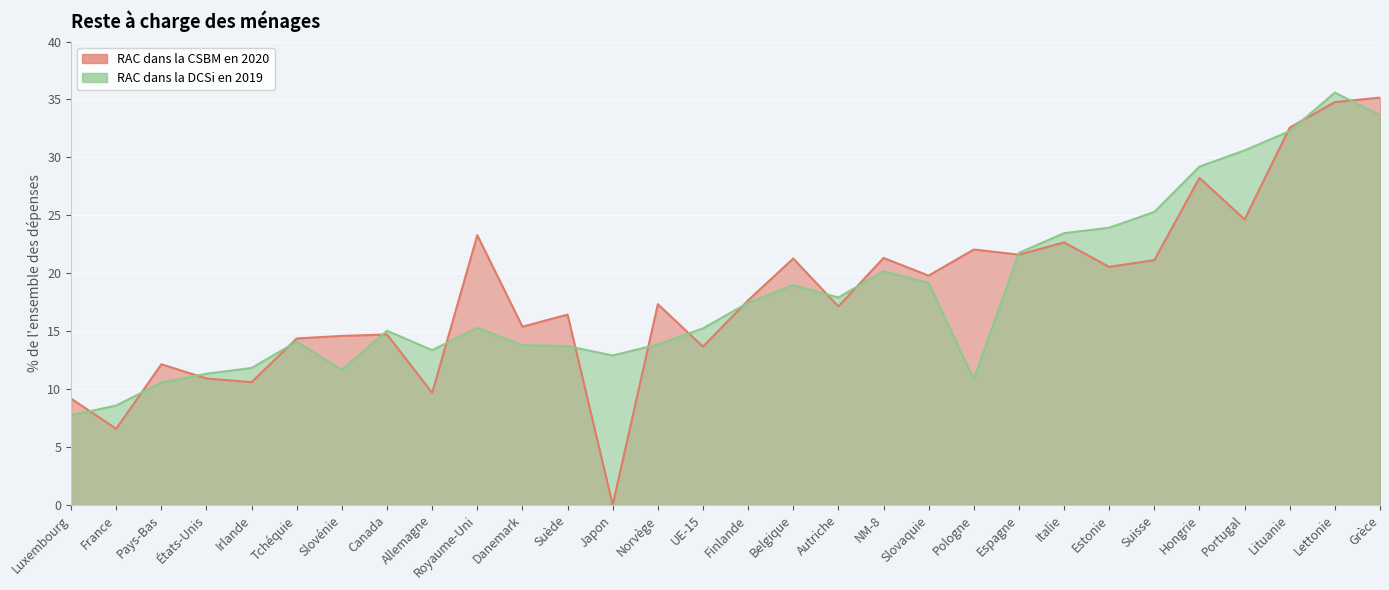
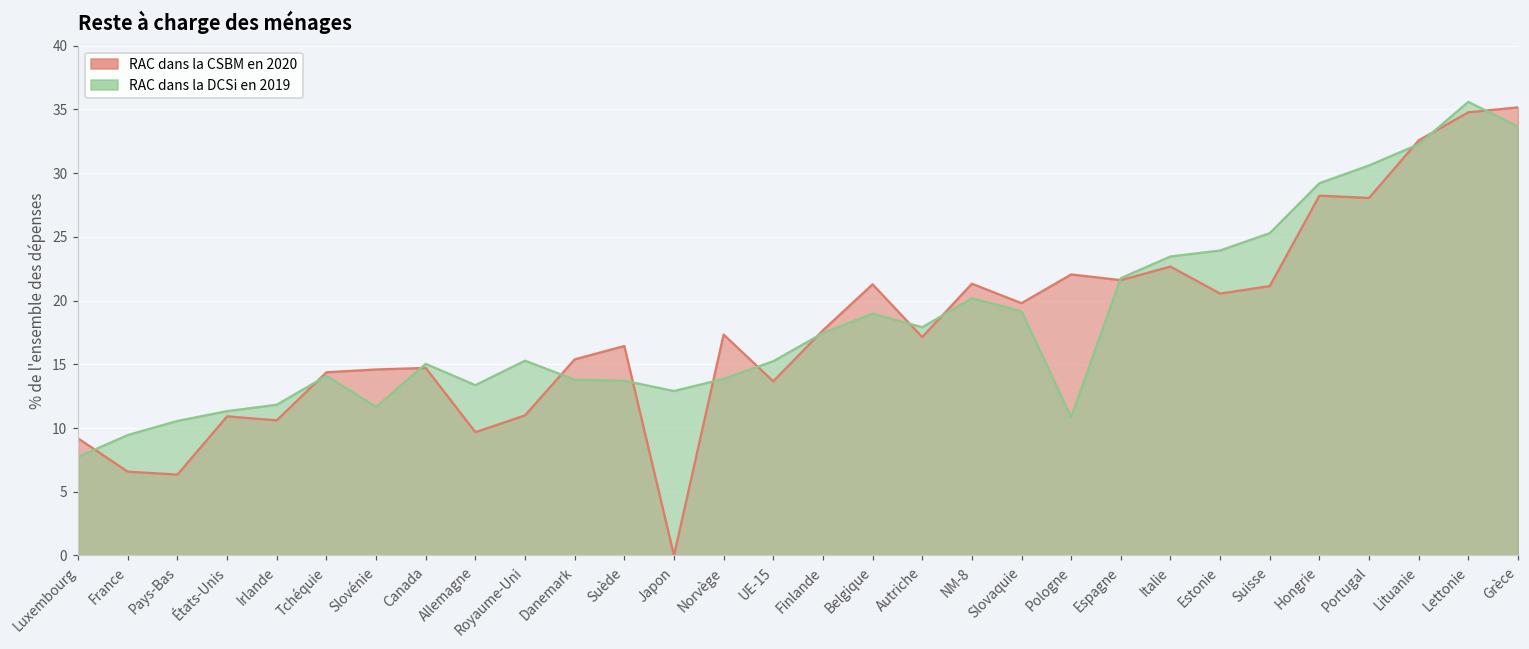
  {
    "RAC dans la CSBM en 2020": {
      "Luxembourg": 9.2,
      "France": 6.6,
-     "Pays-Bas": 12.1,
+     "Pays-Bas": 6.3,
      "États-Unis": 10.9,
      "Irlande": 10.6,
      "Tchéquie": 14.4,
      "Slovénie": 14.6,
      "Canada": 14.7,
      "Allemagne": 9.7,
-     "Royaume-Uni": 23.3,
+     "Royaume-Uni": 11.0,
      "Danemark": 15.4,
      "Suède": 16.4,
      "Japon": 0.0,
      "Norvège": 17.3,
      "UE-15": 13.7,
      "Belgique": 21.3,
      "Autriche": 17.1,
      "NM-8": 21.3,
      "Slovaquie": 19.8,
      "Pologne": 22.1,
      "Italie": 22.7,
      "Estonie": 20.6,
      "Suisse": 21.1,
      "Hongrie": 28.2,
-     "Portugal": 24.6,
+     "Portugal": 28.1,
      "Lituanie": 32.6,
      "Lettonie": 34.8,
      "Grèce": 35.2
    },
    "RAC dans la DCSi en 2019": {
      "Luxembourg": 7.7,
-     "France": 8.6,
+     "France": 9.5,
      "Pays-Bas": 10.6,
      "États-Unis": 11.3,
      "Irlande": 11.8,
      "Tchéquie": 14.1,
      "Slovénie": 11.7,
      "Canada": 15.0,
      "Allemagne": 13.4,
      "Royaume-Uni": 15.3,
      "Danemark": 13.8,
      "Suède": 13.7,
      "Japon": 12.9,
      "Norvège": 13.9,
      "UE-15": 15.2,
      "Belgique": 19.0,
      "Autriche": 17.9,
      "NM-8": 20.2,
      "Slovaquie": 19.2,
      "Pologne": 10.9,
      "Italie": 23.5,
      "Estonie": 23.9,
      "Suisse": 25.3,
      "Hongrie": 29.2,
      "Portugal": 30.6,
      "Lituanie": 32.3,
      "Lettonie": 35.6,
      "Grèce": 33.6
    }
  }
